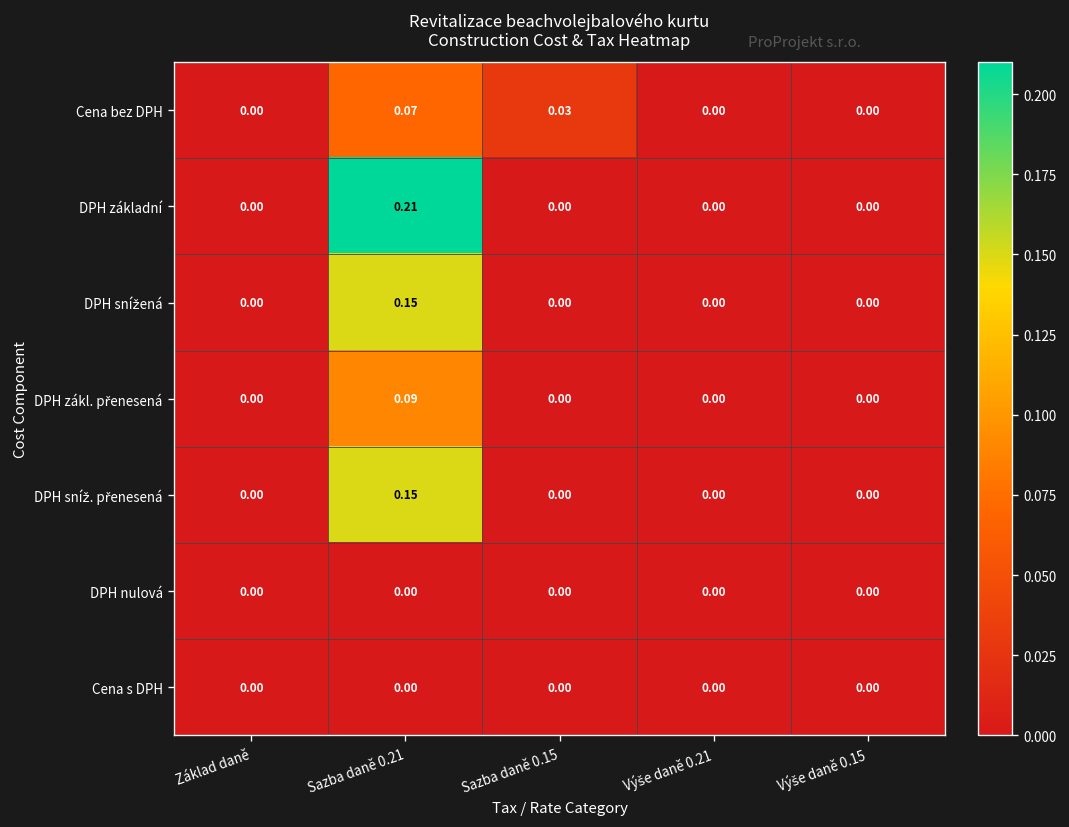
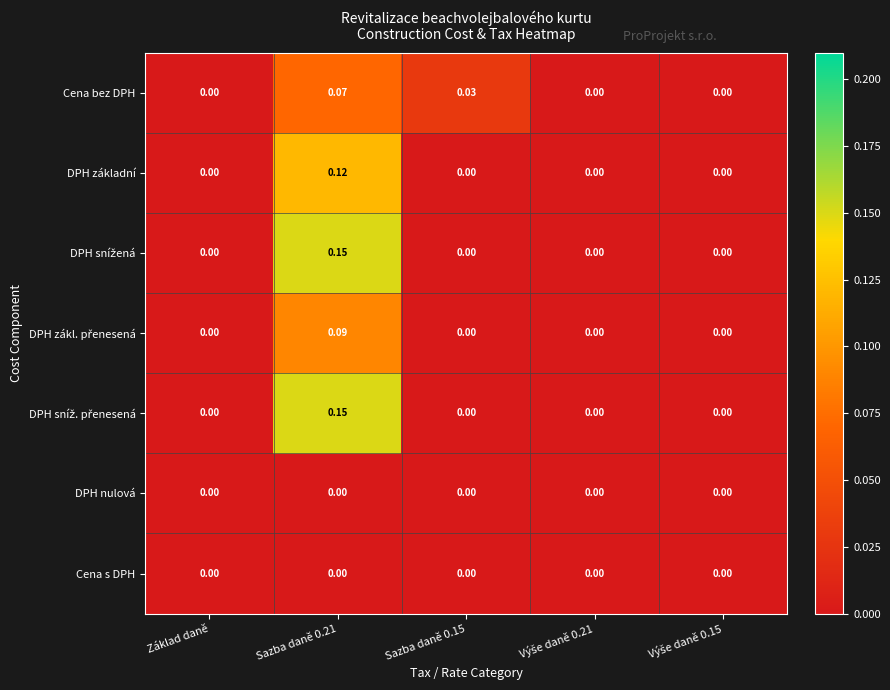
  {
    "Cena bez DPH": {
      "Základ daně": 0.00,
      "Sazba daně 0.21": 0.07,
      "Sazba daně 0.15": 0.03,
      "Výše daně 0.21": 0.00,
      "Výše daně 0.15": 0.00
    },
    "DPH základní": {
      "Základ daně": 0.00,
-     "Sazba daně 0.21": 0.21,
+     "Sazba daně 0.21": 0.12,
      "Sazba daně 0.15": 0.00,
      "Výše daně 0.21": 0.00,
      "Výše daně 0.15": 0.00
    },
    "DPH snížená": {
      "Základ daně": 0.00,
      "Sazba daně 0.21": 0.15,
      "Sazba daně 0.15": 0.00,
      "Výše daně 0.21": 0.00,
      "Výše daně 0.15": 0.00
    },
    "DPH zákl. přenesená": {
      "Základ daně": 0.00,
      "Sazba daně 0.21": 0.09,
      "Sazba daně 0.15": 0.00,
      "Výše daně 0.21": 0.00,
      "Výše daně 0.15": 0.00
    },
    "DPH sníž. přenesená": {
      "Základ daně": 0.00,
      "Sazba daně 0.21": 0.15,
      "Sazba daně 0.15": 0.00,
      "Výše daně 0.21": 0.00,
      "Výše daně 0.15": 0.00
    },
    "DPH nulová": {
      "Základ daně": 0.00,
      "Sazba daně 0.21": 0.00,
      "Sazba daně 0.15": 0.00,
      "Výše daně 0.21": 0.00,
      "Výše daně 0.15": 0.00
    },
    "Cena s DPH": {
      "Základ daně": 0.00,
      "Sazba daně 0.21": 0.00,
      "Sazba daně 0.15": 0.00,
      "Výše daně 0.21": 0.00,
      "Výše daně 0.15": 0.00
    }
  }
